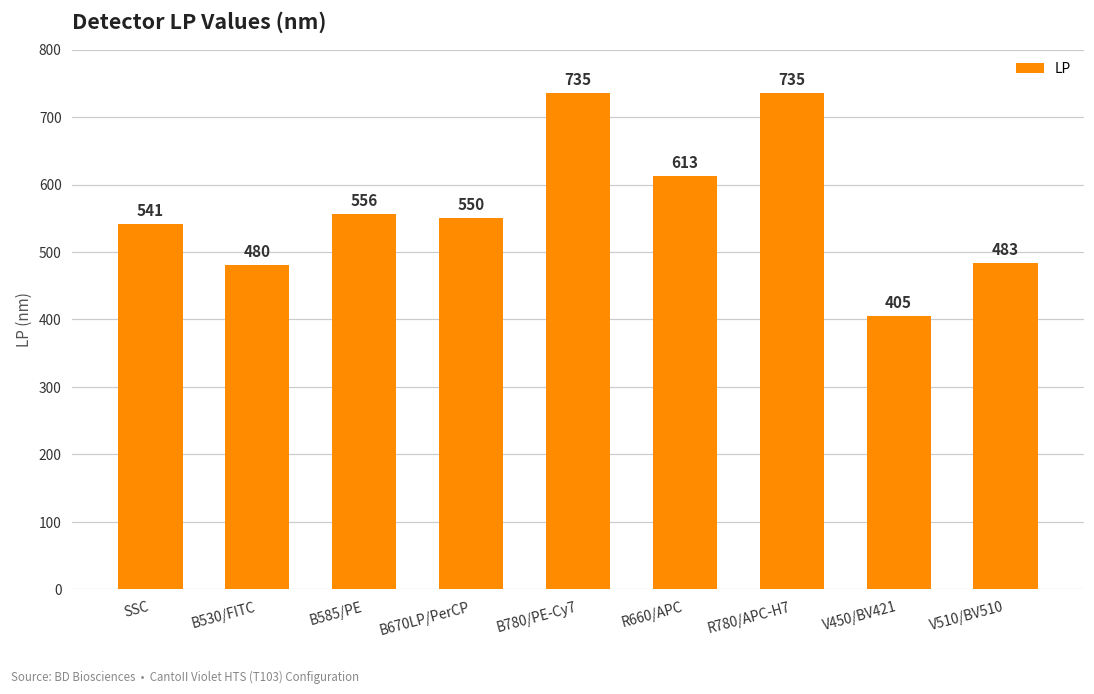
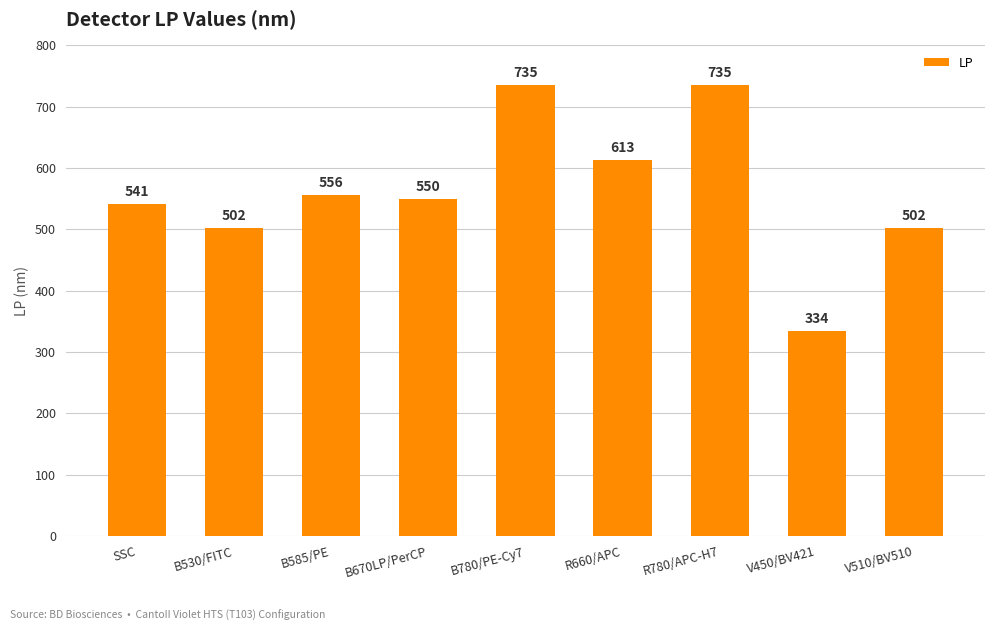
  {
    "SSC": 541,
-   "B530/FITC": 480,
+   "B530/FITC": 502,
    "B585/PE": 556,
    "B670LP/PerCP": 550,
    "B780/PE-Cy7": 735,
    "R660/APC": 613,
    "R780/APC-H7": 735,
-   "V450/BV421": 405,
-   "V510/BV510": 483
+   "V450/BV421": 334,
+   "V510/BV510": 502
  }
